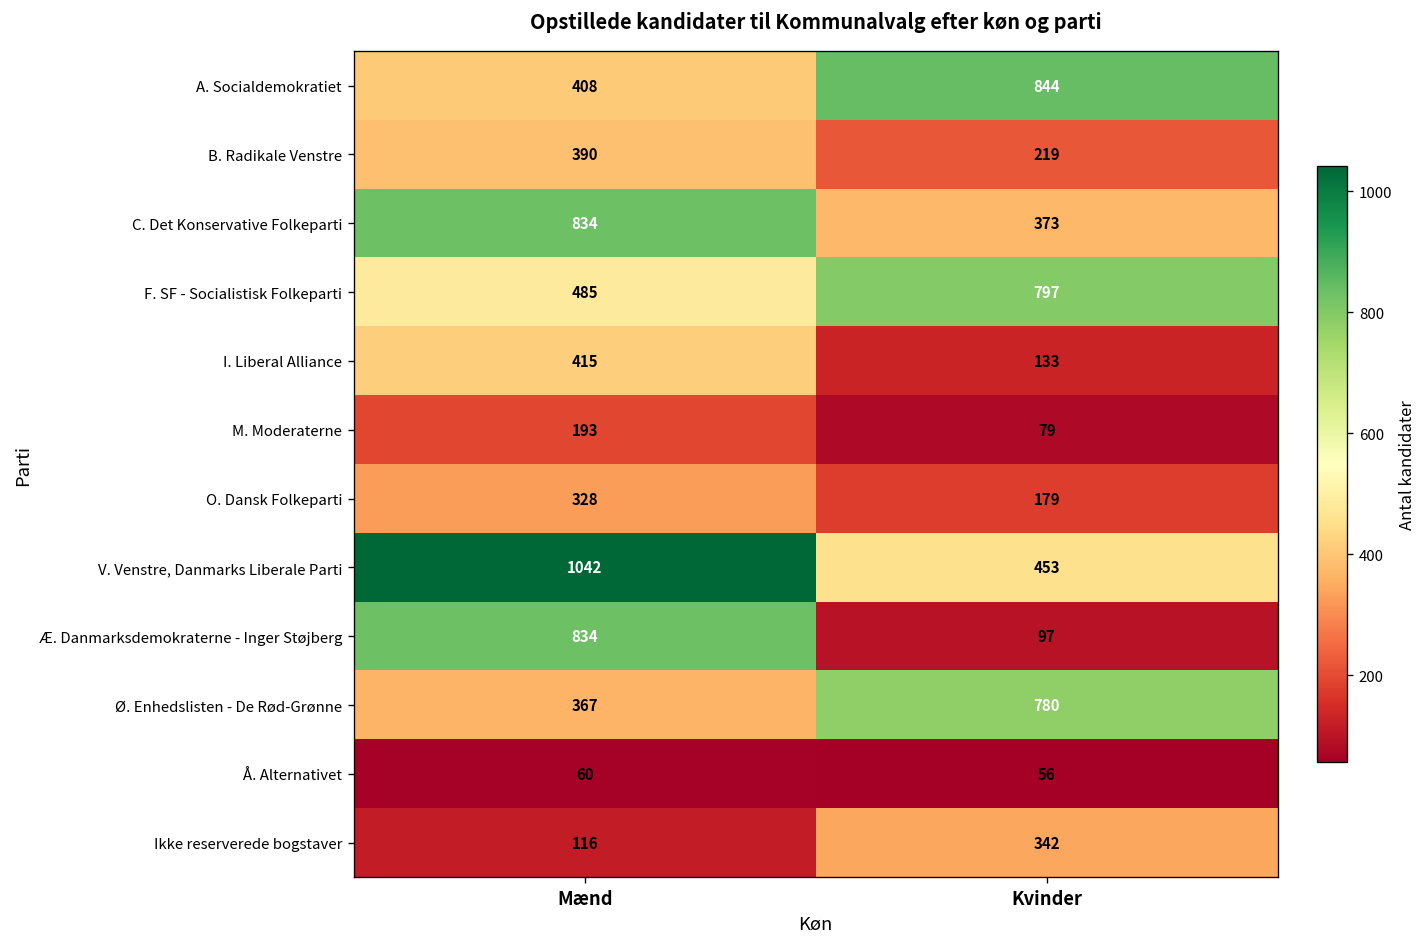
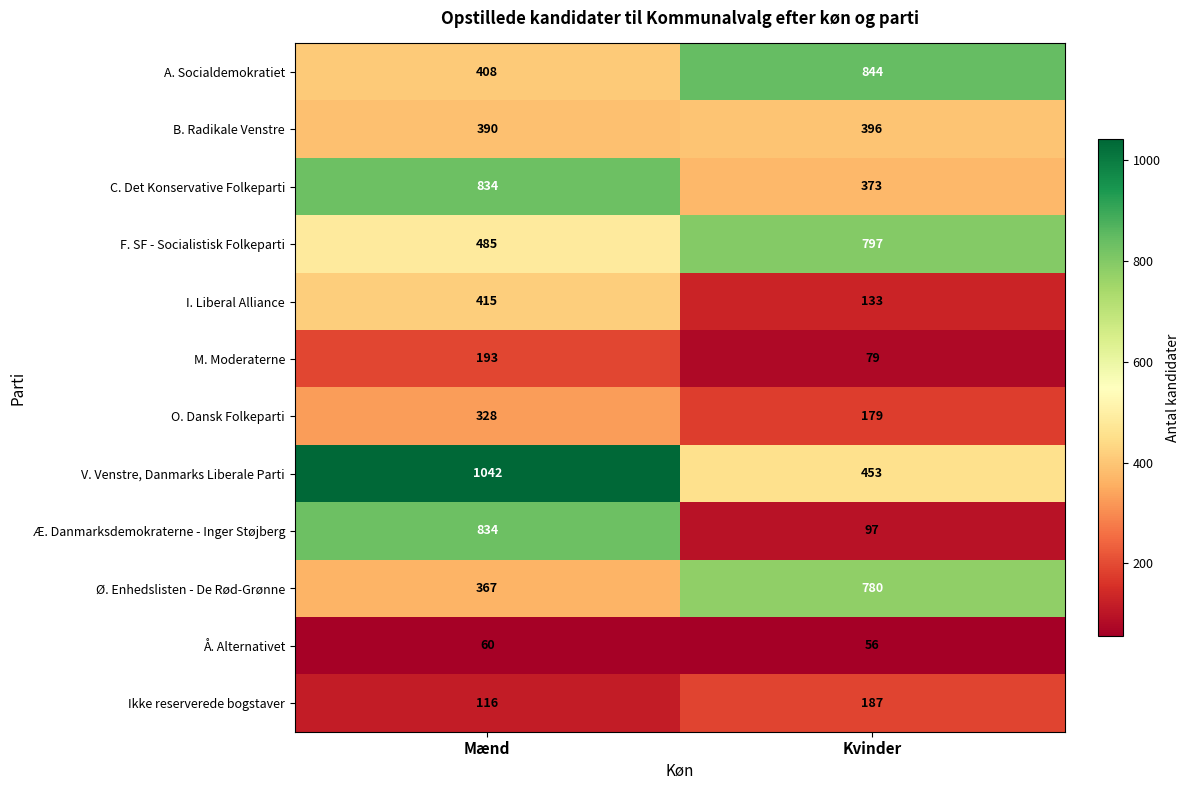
  {
    "A. Socialdemokratiet": {
      "Mænd": 408,
      "Kvinder": 844
    },
    "B. Radikale Venstre": {
      "Mænd": 390,
-     "Kvinder": 219
+     "Kvinder": 396
    },
    "C. Det Konservative Folkeparti": {
      "Mænd": 834,
      "Kvinder": 373
    },
    "F. SF - Socialistisk Folkeparti": {
      "Mænd": 485,
      "Kvinder": 797
    },
    "I. Liberal Alliance": {
      "Mænd": 415,
      "Kvinder": 133
    },
    "M. Moderaterne": {
      "Mænd": 193,
      "Kvinder": 79
    },
    "O. Dansk Folkeparti": {
      "Mænd": 328,
      "Kvinder": 179
    },
    "V. Venstre, Danmarks Liberale Parti": {
      "Mænd": 1042,
      "Kvinder": 453
    },
    "Æ. Danmarksdemokraterne - Inger Støjberg": {
      "Mænd": 834,
      "Kvinder": 97
    },
    "Ø. Enhedslisten - De Rød-Grønne": {
      "Mænd": 367,
      "Kvinder": 780
    },
    "Å. Alternativet": {
      "Mænd": 60,
      "Kvinder": 56
    },
    "Ikke reserverede bogstaver": {
      "Mænd": 116,
-     "Kvinder": 342
+     "Kvinder": 187
    }
  }
